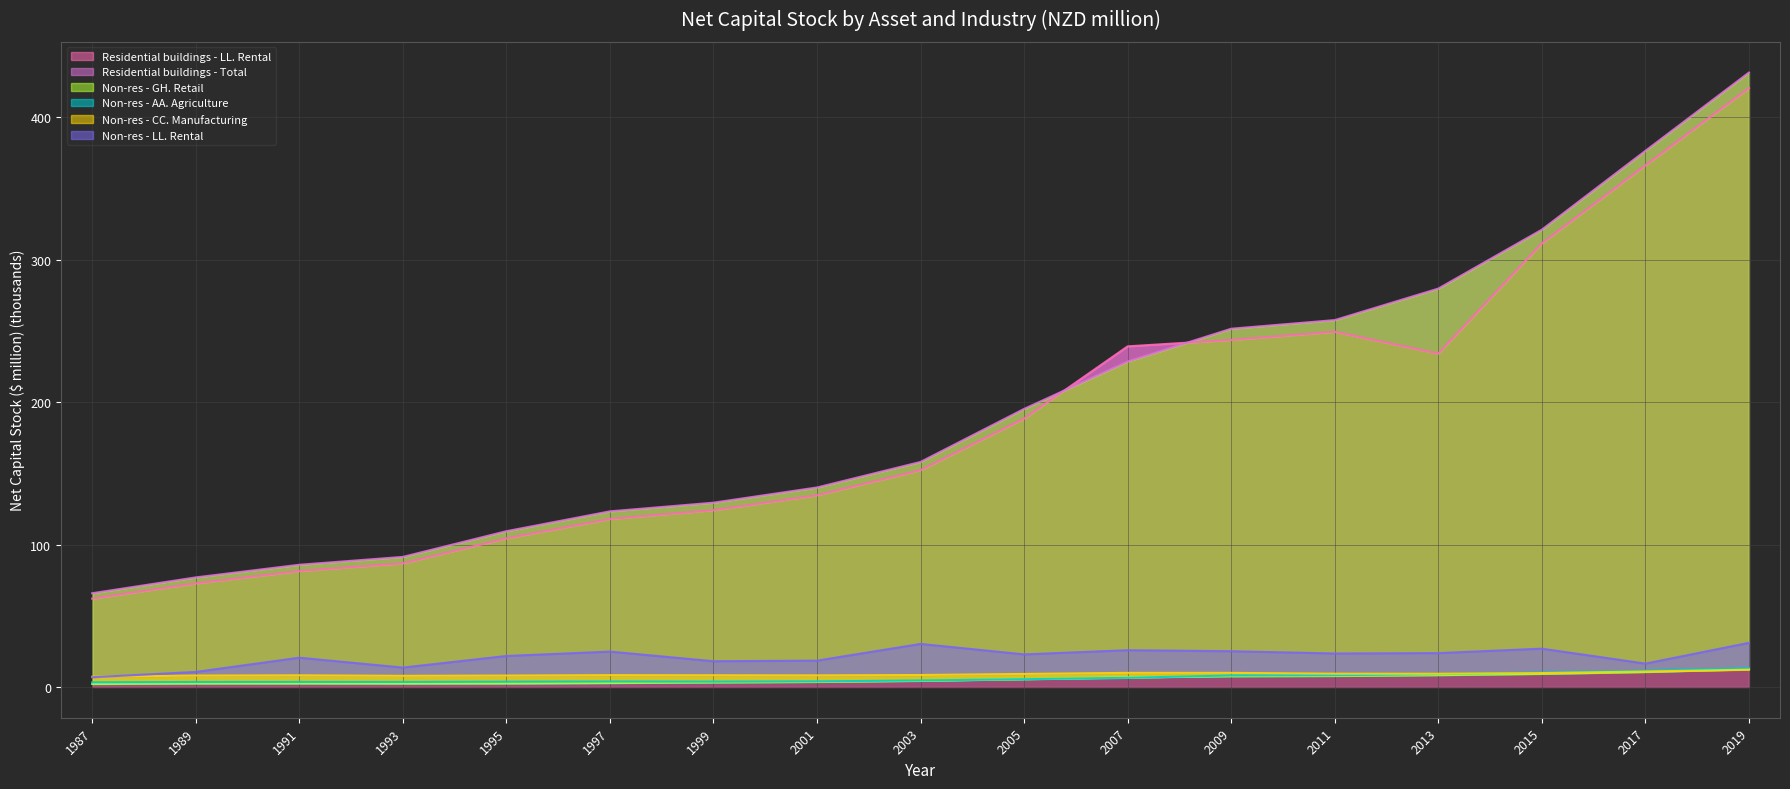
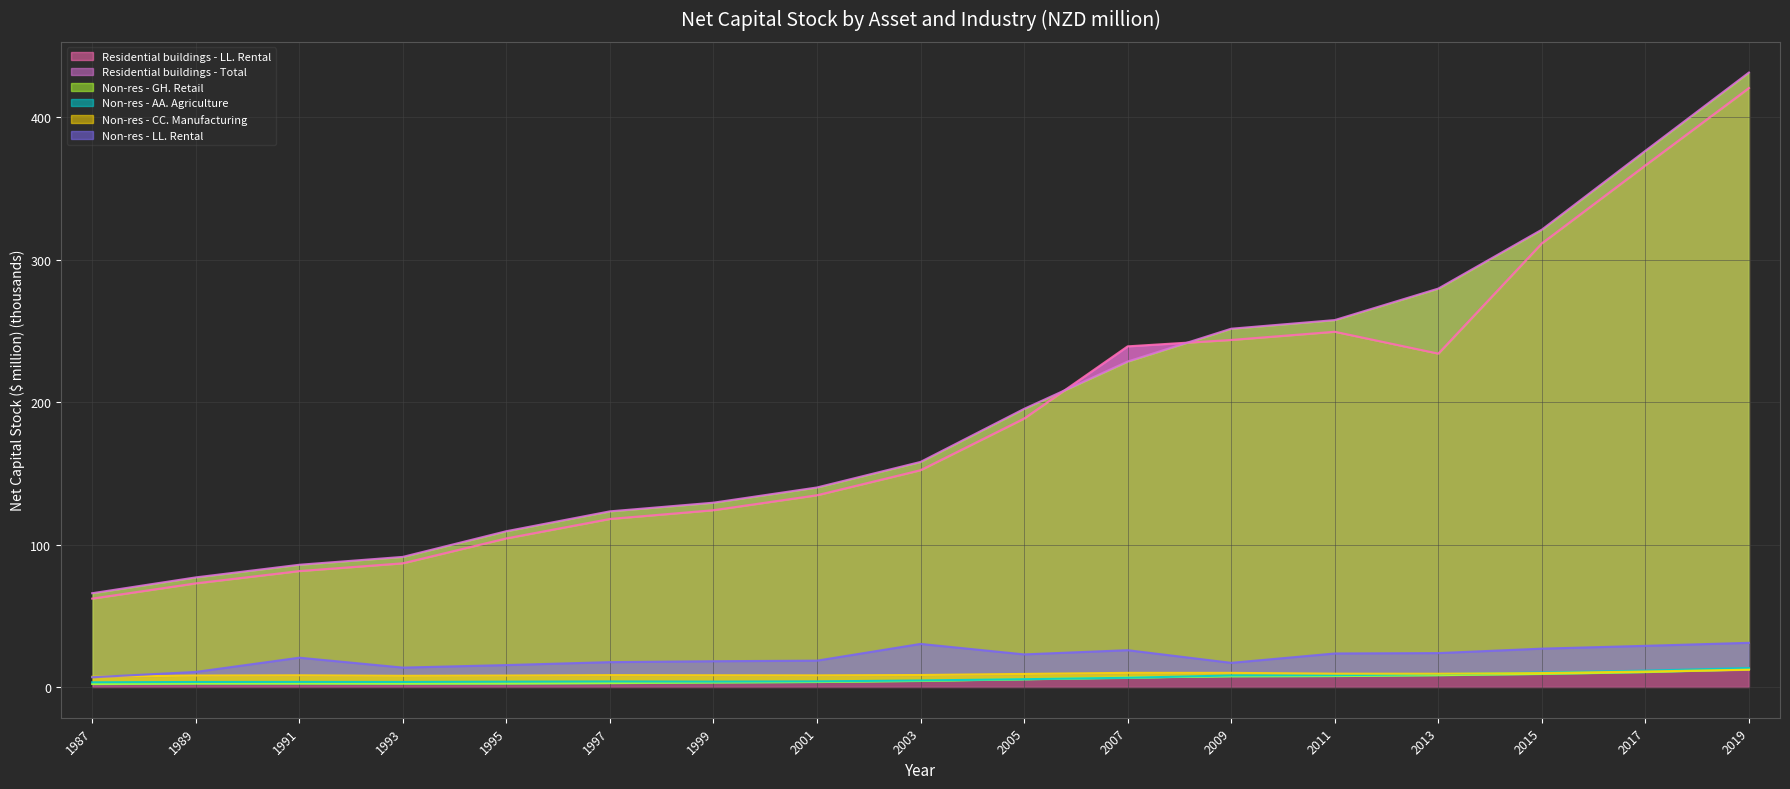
  {
    "Non-res - LL. Rental": {
      "1989": 11,
      "1991": 21,
      "1993": 14,
-     "1995": 22,
-     "1997": 25,
+     "1995": 15,
+     "1997": 17,
      "1999": 18,
      "2001": 19,
      "2003": 30,
      "2005": 23,
      "2007": 26,
-     "2009": 25,
+     "2009": 17,
      "2011": 24,
      "2013": 24,
      "2015": 27,
-     "2017": 16,
+     "2017": 29,
      "2019": 31
    }
  }
